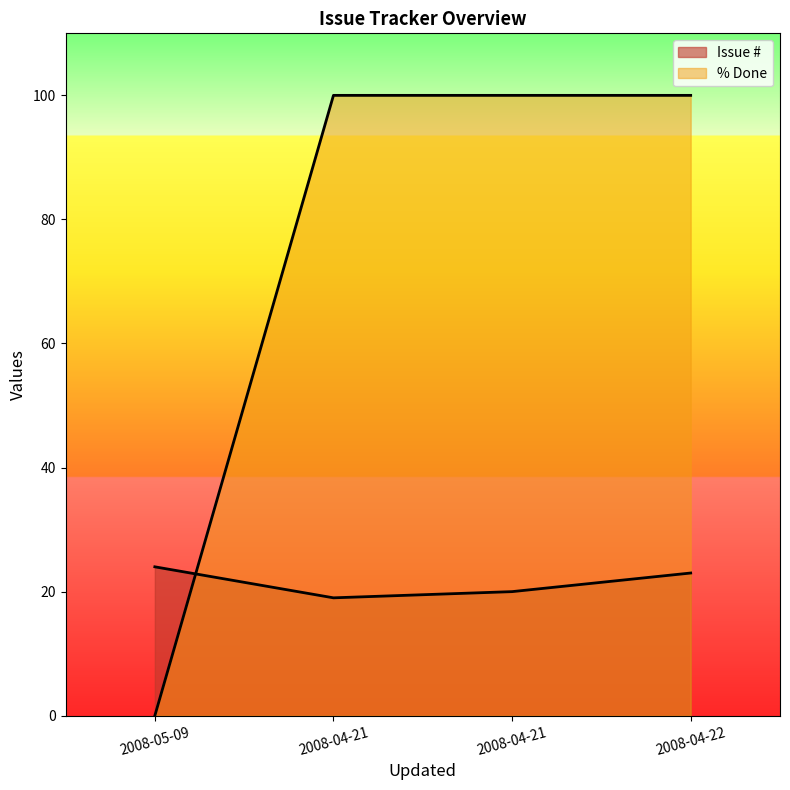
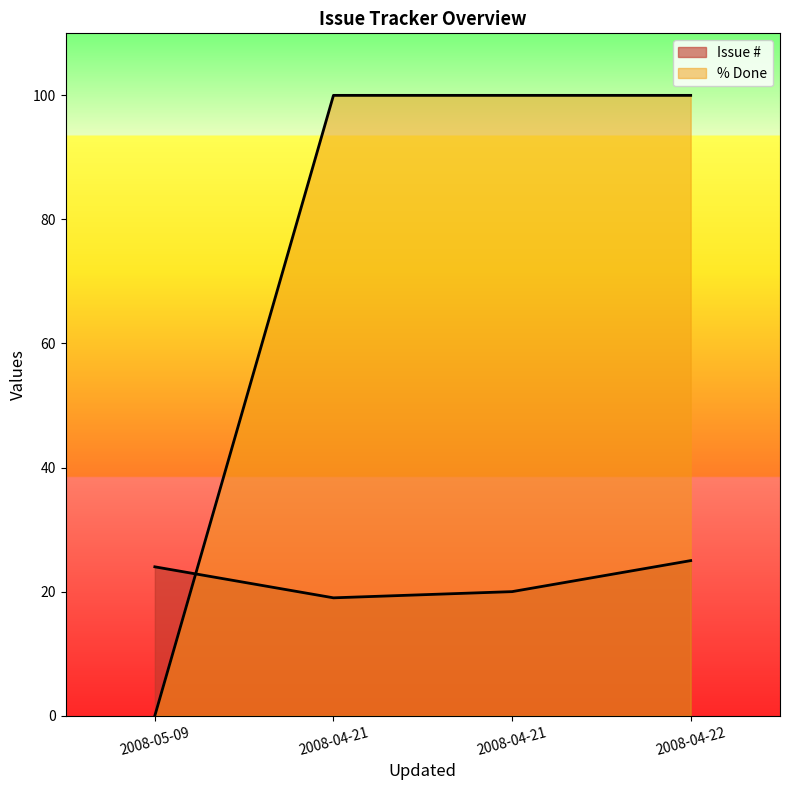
  {
    "Issue #": {
      "2008-05-09": 24,
-     "2008-04-22": 23
+     "2008-04-22": 25
    },
    "% Done": {
      "2008-05-09": 0,
      "2008-04-22": 100
    }
  }
